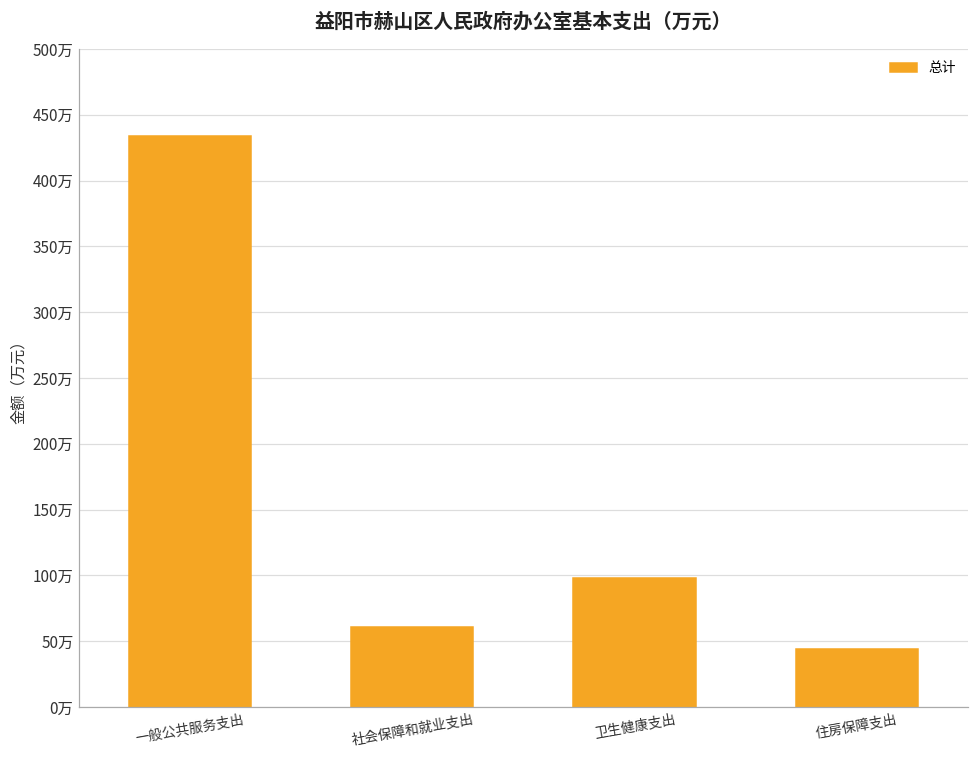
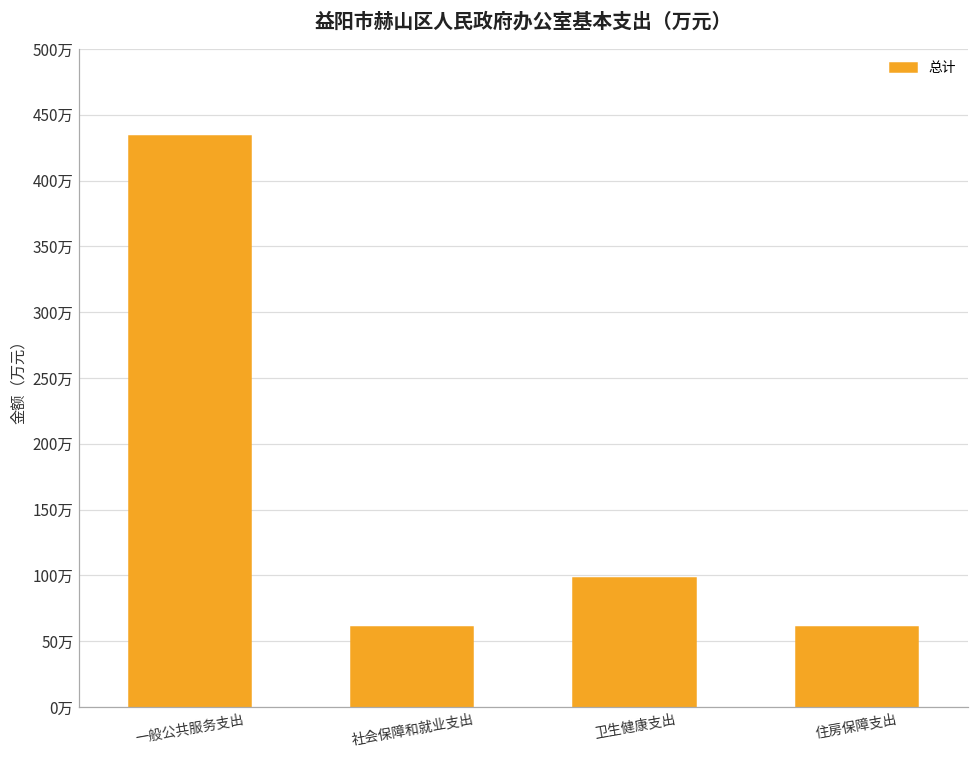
  {
    "一般公共服务支出": "434万",
    "社会保障和就业支出": "61万",
    "卫生健康支出": "98万",
-   "住房保障支出": "44万"
+   "住房保障支出": "61万"
  }
